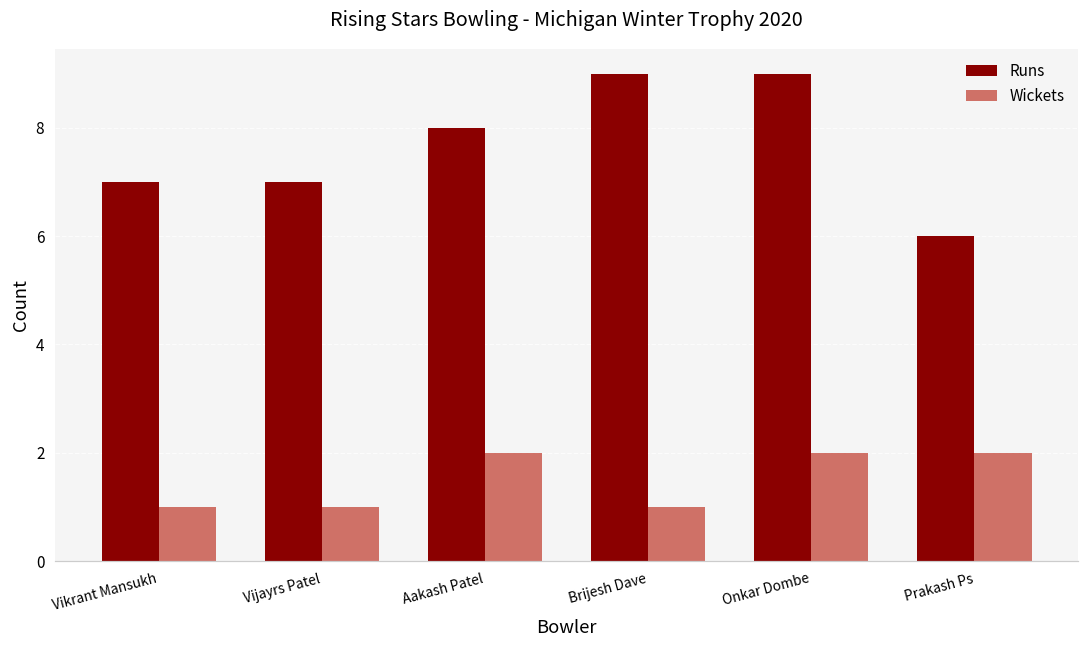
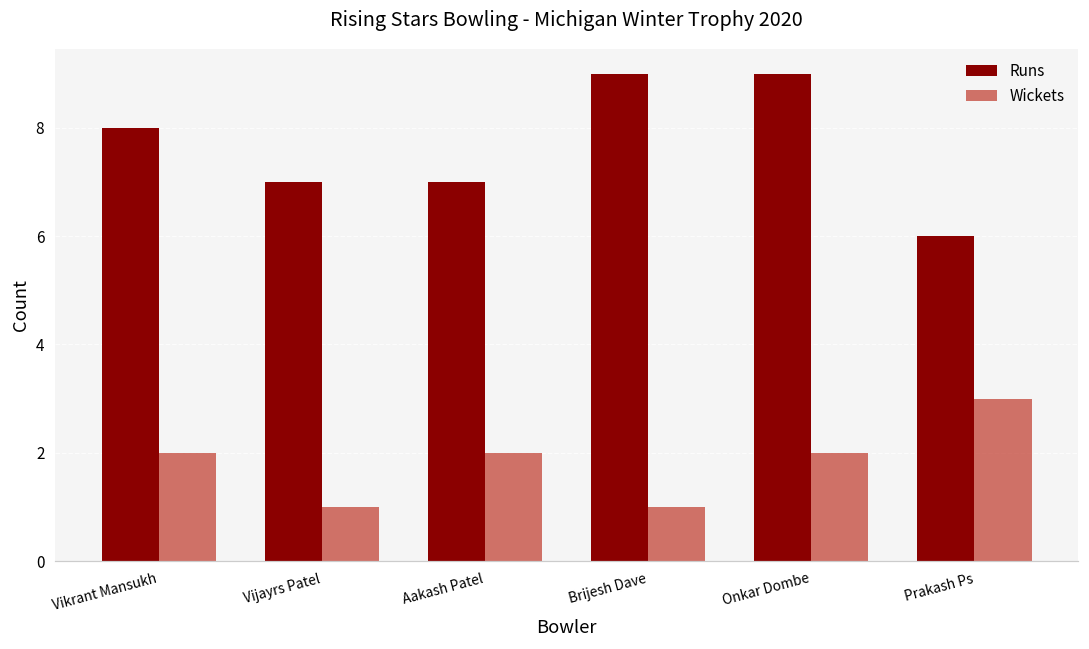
  {
    "Runs": {
-     "Vikrant Mansukh": 7,
+     "Vikrant Mansukh": 8,
      "Vijayrs Patel": 7,
-     "Aakash Patel": 8,
+     "Aakash Patel": 7,
      "Brijesh Dave": 9,
      "Onkar Dombe": 9,
      "Prakash Ps": 6
    },
    "Wickets": {
-     "Vikrant Mansukh": 1,
+     "Vikrant Mansukh": 2,
      "Vijayrs Patel": 1,
      "Aakash Patel": 2,
      "Brijesh Dave": 1,
      "Onkar Dombe": 2,
-     "Prakash Ps": 2
+     "Prakash Ps": 3
    }
  }
